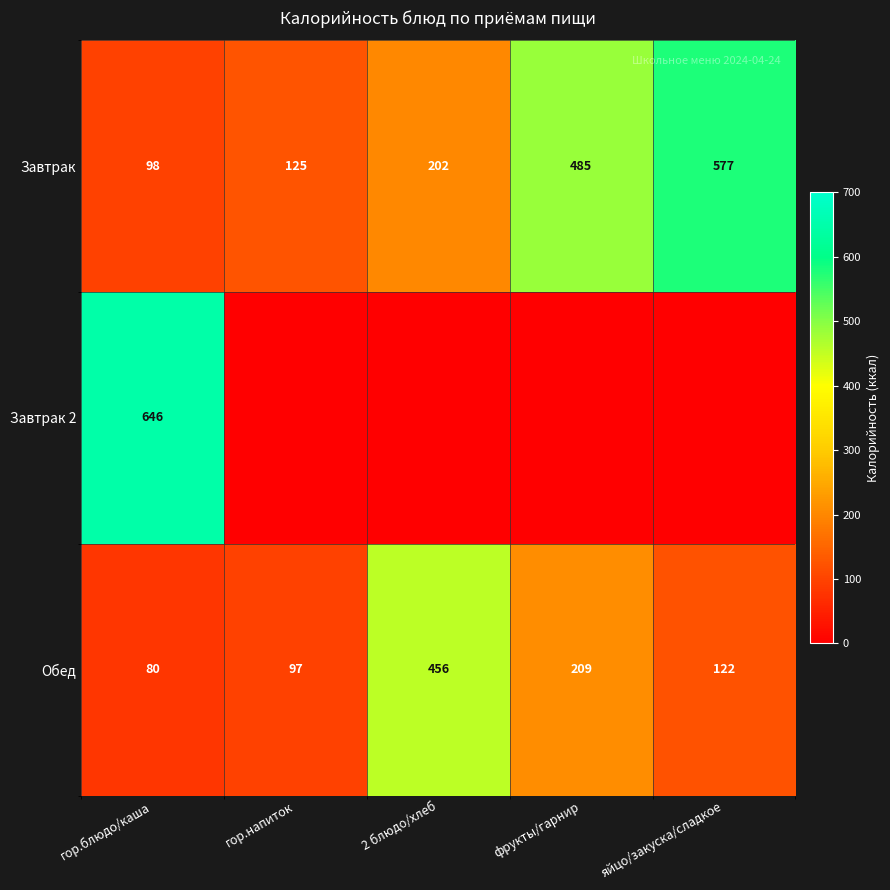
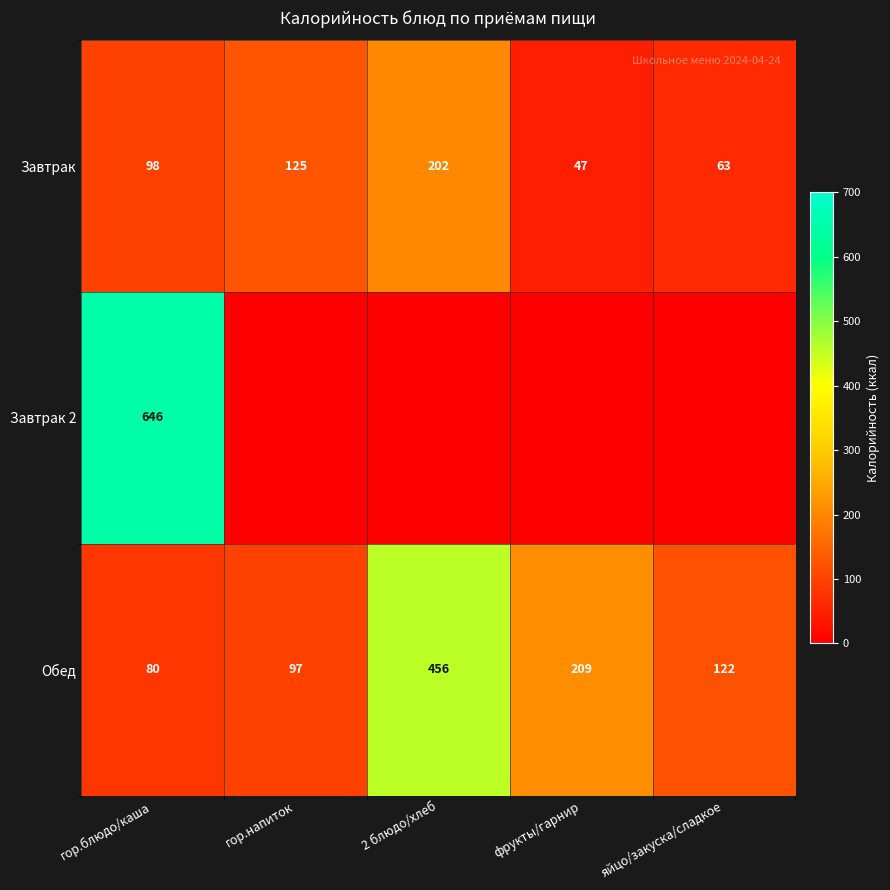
  {
    "Завтрак": {
      "гор.блюдо/каша": 98,
      "гор.напиток": 125,
      "2 блюдо/хлеб": 202,
-     "фрукты/гарнир": 485,
-     "яйцо/закуска/сладкое": 577
+     "фрукты/гарнир": 47,
+     "яйцо/закуска/сладкое": 63
    },
    "Завтрак 2": {
      "гор.блюдо/каша": 646
    },
    "Обед": {
      "гор.блюдо/каша": 80,
      "гор.напиток": 97,
      "2 блюдо/хлеб": 456,
      "фрукты/гарнир": 209,
      "яйцо/закуска/сладкое": 122
    }
  }
